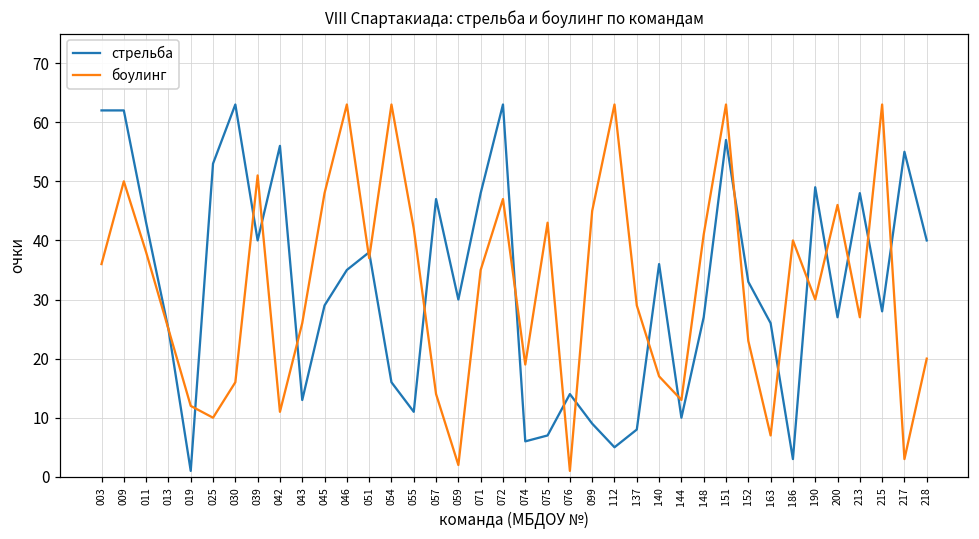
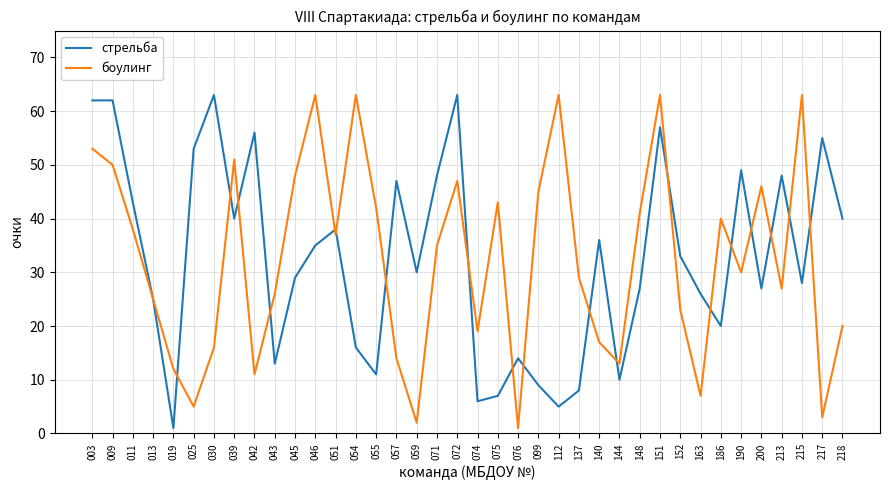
  {
    "стрельба": {
      "003": 62,
      "009": 62,
      "011": 43,
      "019": 1,
      "025": 53,
      "030": 63,
      "039": 40,
      "042": 56,
      "043": 13,
      "045": 29,
      "046": 35,
      "051": 38,
      "054": 16,
      "055": 11,
      "057": 47,
      "059": 30,
      "071": 48,
      "072": 63,
      "074": 6,
      "075": 7,
      "076": 14,
      "099": 9,
      "112": 5,
      "137": 8,
      "140": 36,
      "144": 10,
      "148": 27,
      "151": 57,
      "152": 33,
      "163": 26,
-     "186": 3,
+     "186": 20,
      "190": 49,
      "200": 27,
      "213": 48,
      "215": 28,
      "217": 55,
      "218": 40
    },
    "боулинг": {
-     "003": 36,
+     "003": 53,
      "009": 50,
      "011": 38,
      "019": 12,
-     "025": 10,
+     "025": 5,
      "030": 16,
      "039": 51,
      "042": 11,
      "043": 26,
      "045": 48,
      "046": 63,
      "051": 37,
      "054": 63,
      "055": 42,
      "057": 14,
      "059": 2,
      "071": 35,
      "072": 47,
      "074": 19,
      "075": 43,
      "076": 1,
      "099": 45,
      "112": 63,
      "137": 29,
      "140": 17,
      "144": 13,
      "148": 41,
      "151": 63,
      "152": 23,
      "163": 7,
      "186": 40,
      "190": 30,
      "200": 46,
      "213": 27,
      "215": 63,
      "217": 3,
      "218": 20
    }
  }
